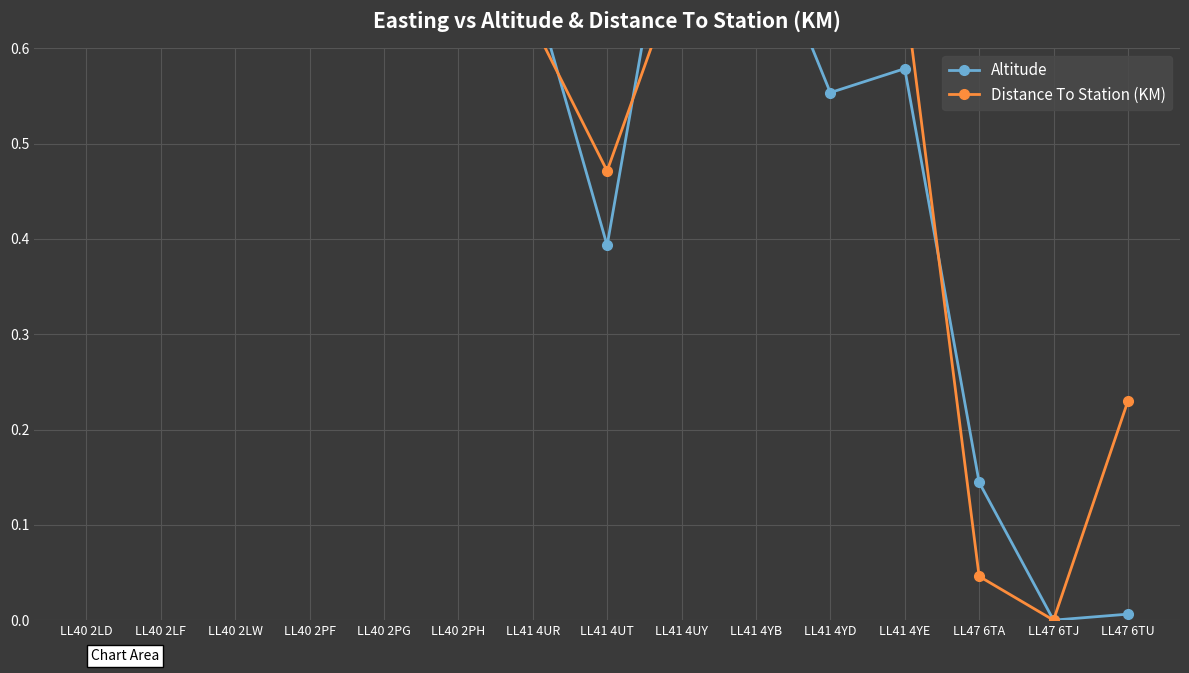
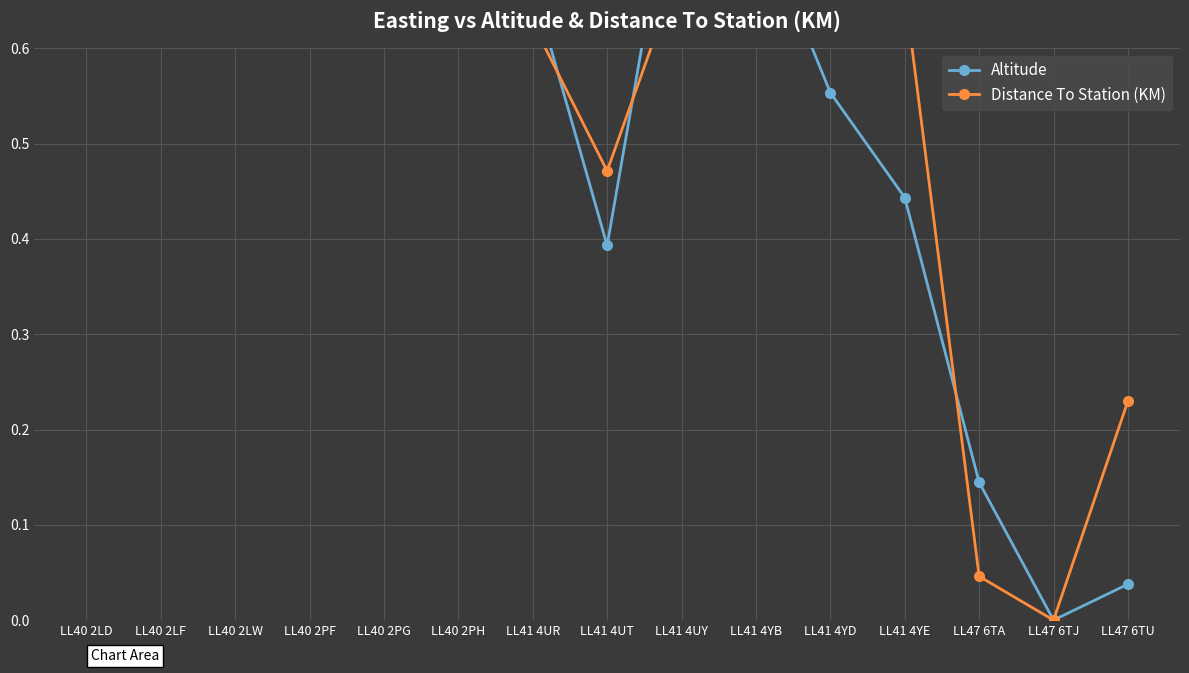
  {
    "Altitude": {
      "LL41 4UT": 0.39,
      "LL41 4YD": 0.55,
-     "LL41 4YE": 0.58,
+     "LL41 4YE": 0.44,
      "LL47 6TA": 0.14,
-     "LL47 6TU": 0.01
+     "LL47 6TU": 0.04
    },
    "Distance To Station (KM)": {
      "LL41 4UT": 0.47,
      "LL47 6TA": 0.05,
      "LL47 6TU": 0.23
    }
  }
